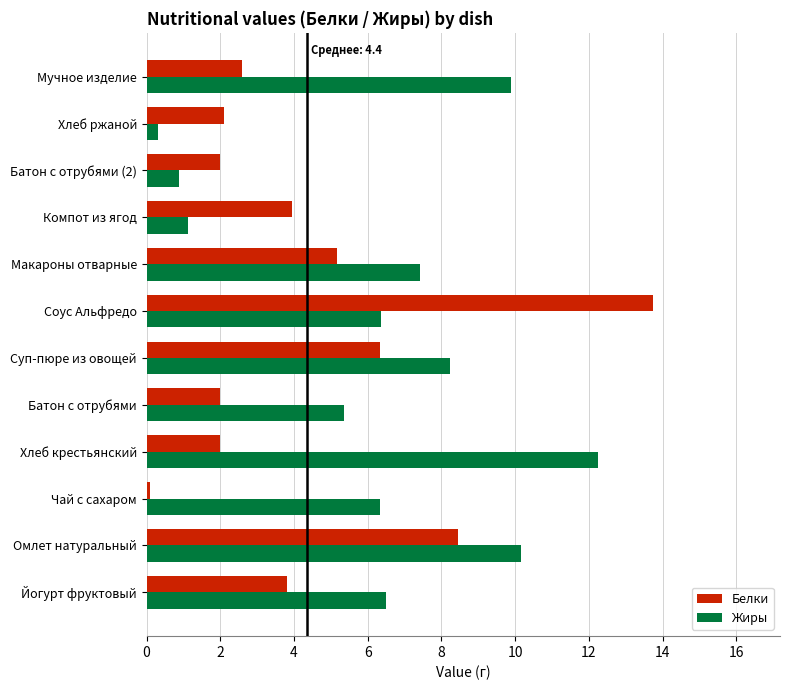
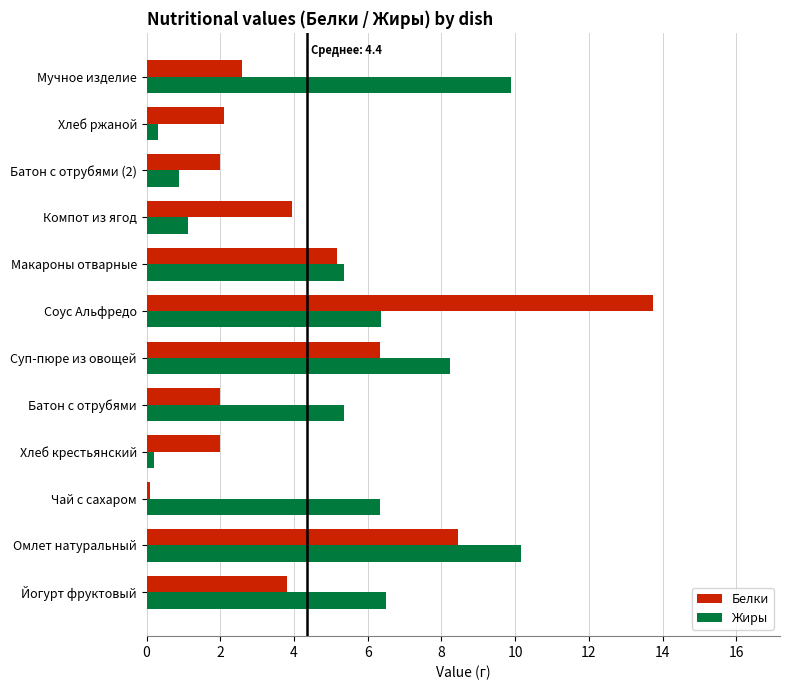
  {
    "Белки": {
      "Мучное изделие": 2.6,
      "Хлеб ржаной": 2.1,
      "Батон с отрубями (2)": 2.0,
      "Компот из ягод": 4.0,
      "Макароны отварные": 5.2,
      "Соус Альфредо": 13.8,
      "Суп-пюре из овощей": 6.3,
      "Батон с отрубями": 2.0,
      "Хлеб крестьянский": 2.0,
      "Чай с сахаром": 0.1,
      "Омлет натуральный": 8.5,
      "Йогурт фруктовый": 3.8
    },
    "Жиры": {
      "Мучное изделие": 9.9,
      "Хлеб ржаной": 0.3,
      "Батон с отрубями (2)": 0.9,
      "Компот из ягод": 1.1,
-     "Макароны отварные": 7.4,
+     "Макароны отварные": 5.4,
      "Соус Альфредо": 6.4,
      "Суп-пюре из овощей": 8.2,
      "Батон с отрубями": 5.4,
-     "Хлеб крестьянский": 12.2,
+     "Хлеб крестьянский": 0.2,
      "Чай с сахаром": 6.3,
      "Омлет натуральный": 10.2,
      "Йогурт фруктовый": 6.5
    }
  }
